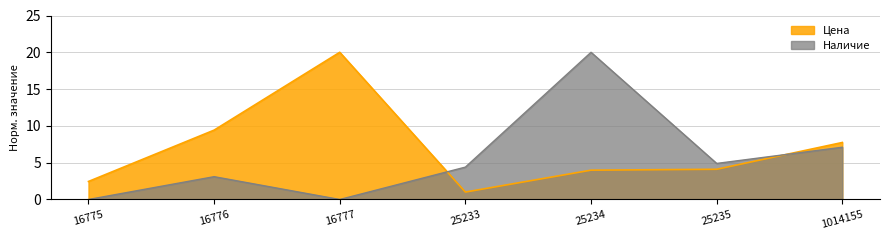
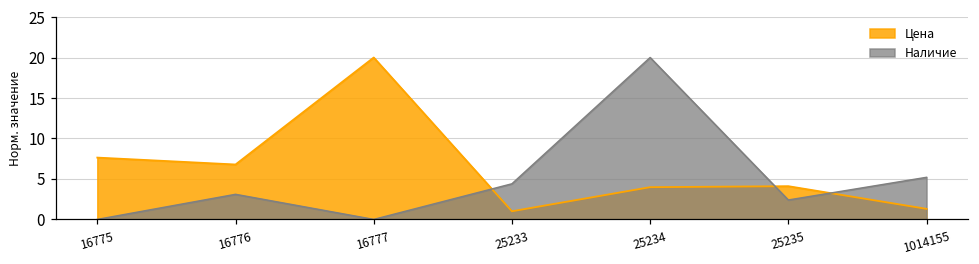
  {
    "Цена": {
-     "16775": 2,
-     "16776": 9,
+     "16775": 8,
+     "16776": 7,
      "16777": 20,
      "25233": 1,
      "25234": 4,
      "25235": 4,
-     "1014155": 8
+     "1014155": 1
    },
    "Наличие": {
      "16775": 0,
      "16776": 3,
      "16777": 0,
      "25233": 4,
      "25234": 20,
-     "25235": 5,
-     "1014155": 7
+     "25235": 2,
+     "1014155": 5
    }
  }
